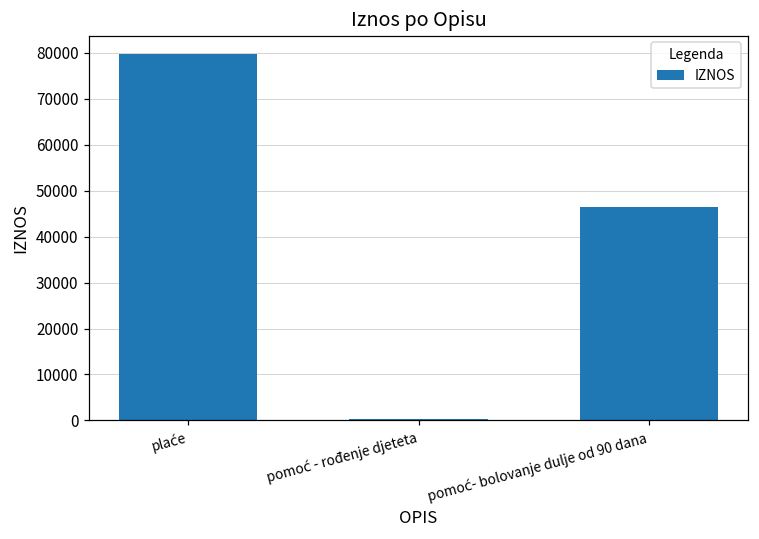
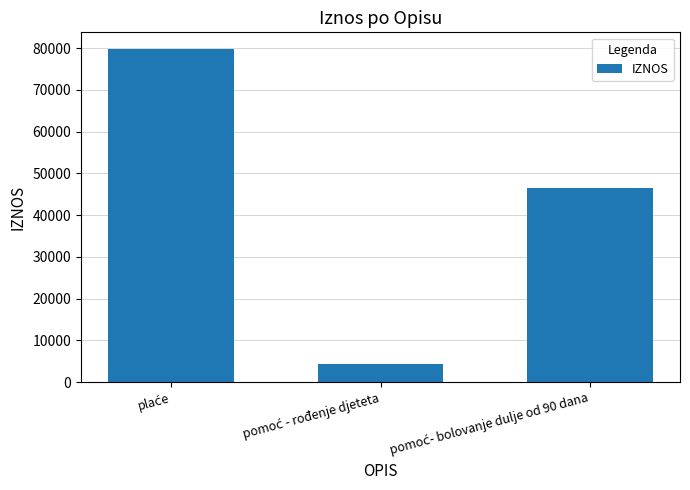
  {
    "plaće": 80000,
-   "pomoć - rođenje djeteta": 0,
+   "pomoć - rođenje djeteta": 4000,
    "pomoć- bolovanje dulje od 90 dana": 46000
  }
